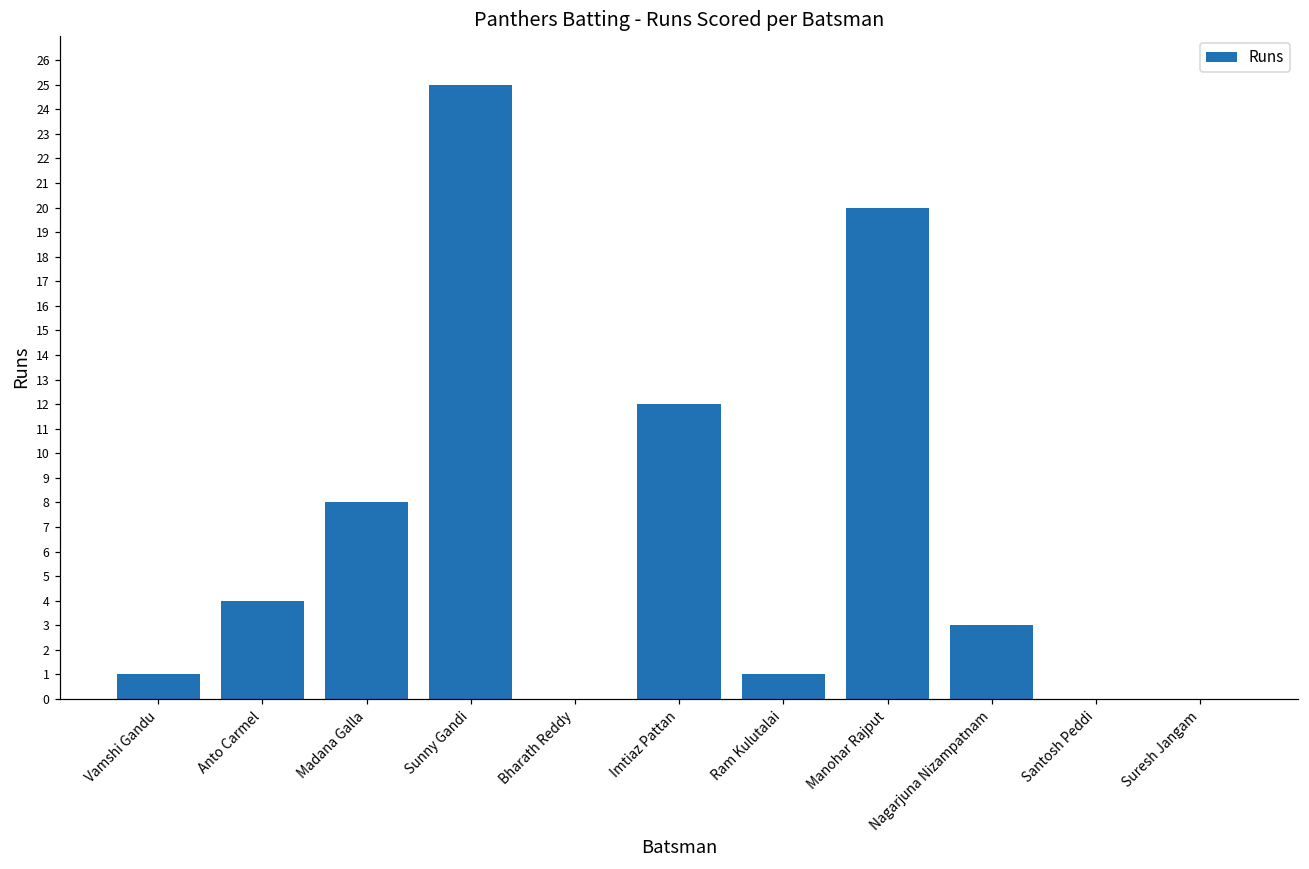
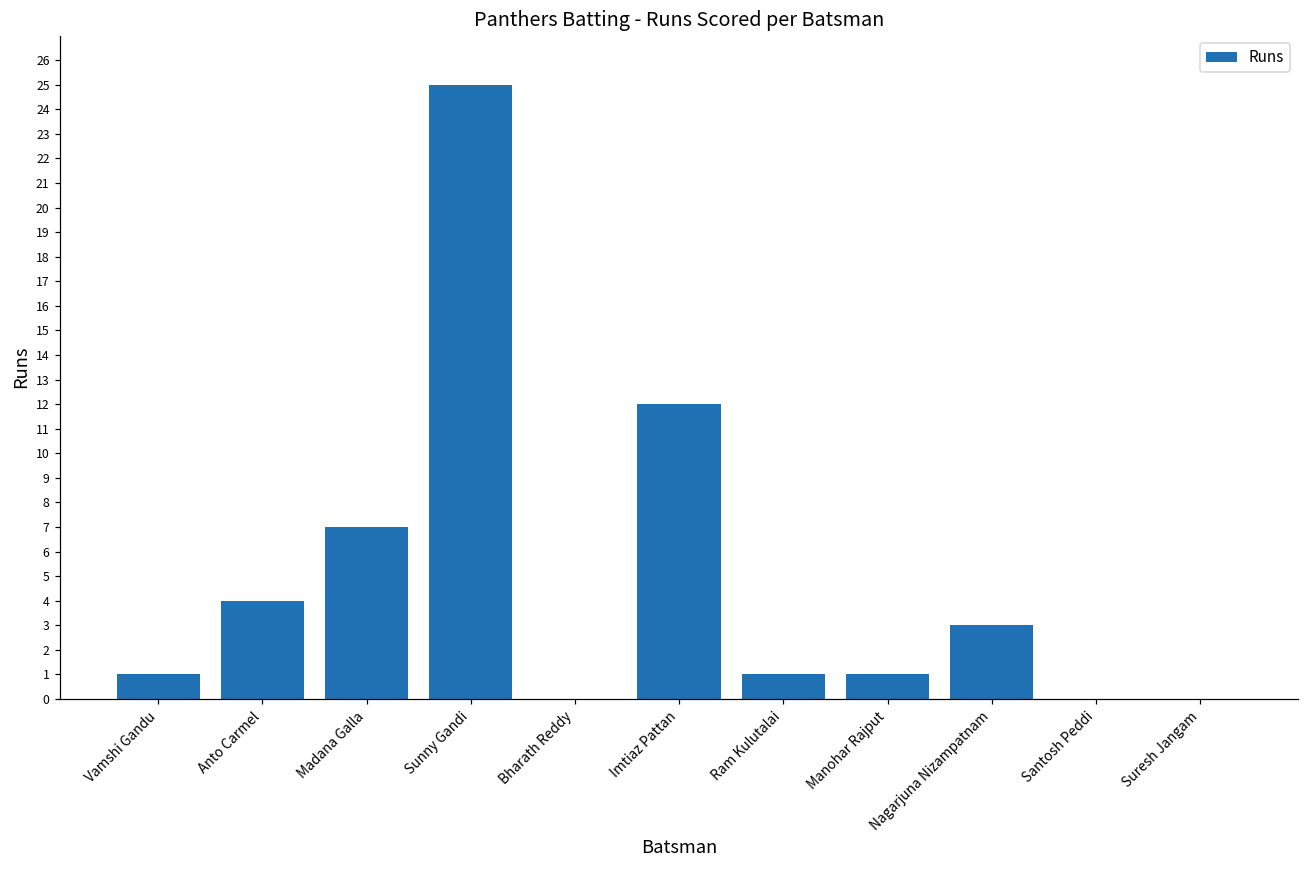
  {
    "Vamshi Gandu": 1,
    "Anto Carmel": 4,
-   "Madana Galla": 8,
+   "Madana Galla": 7,
    "Sunny Gandi": 25,
    "Bharath Reddy": 0,
    "Imtiaz Pattan": 12,
    "Ram Kulutalai": 1,
-   "Manohar Rajput": 20,
+   "Manohar Rajput": 1,
    "Nagarjuna Nizampatnam": 3,
    "Santosh Peddi": 0,
    "Suresh Jangam": 0
  }
